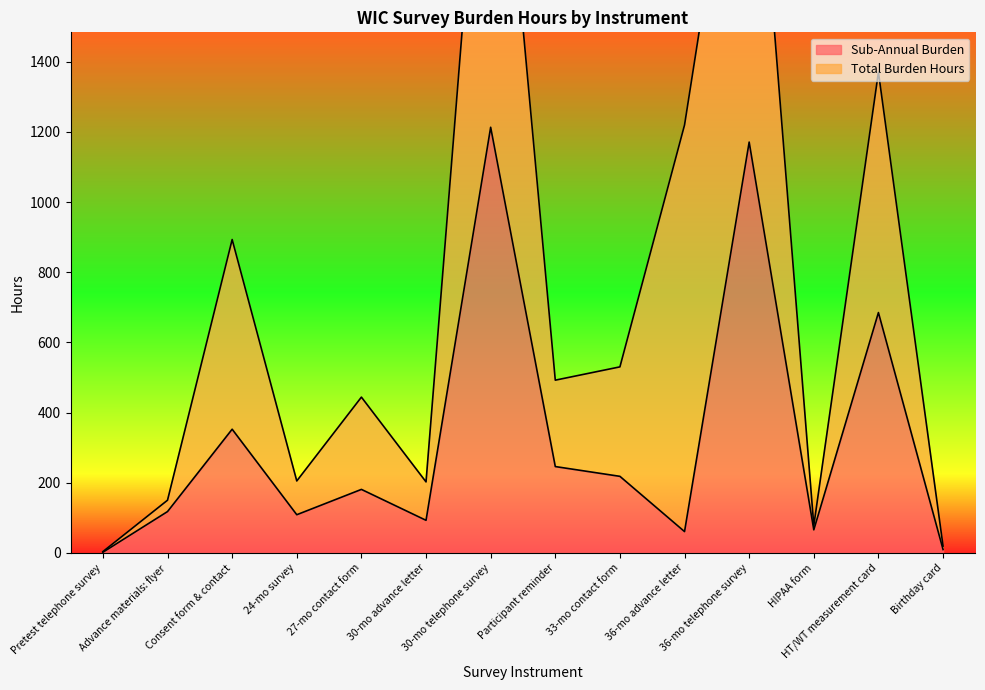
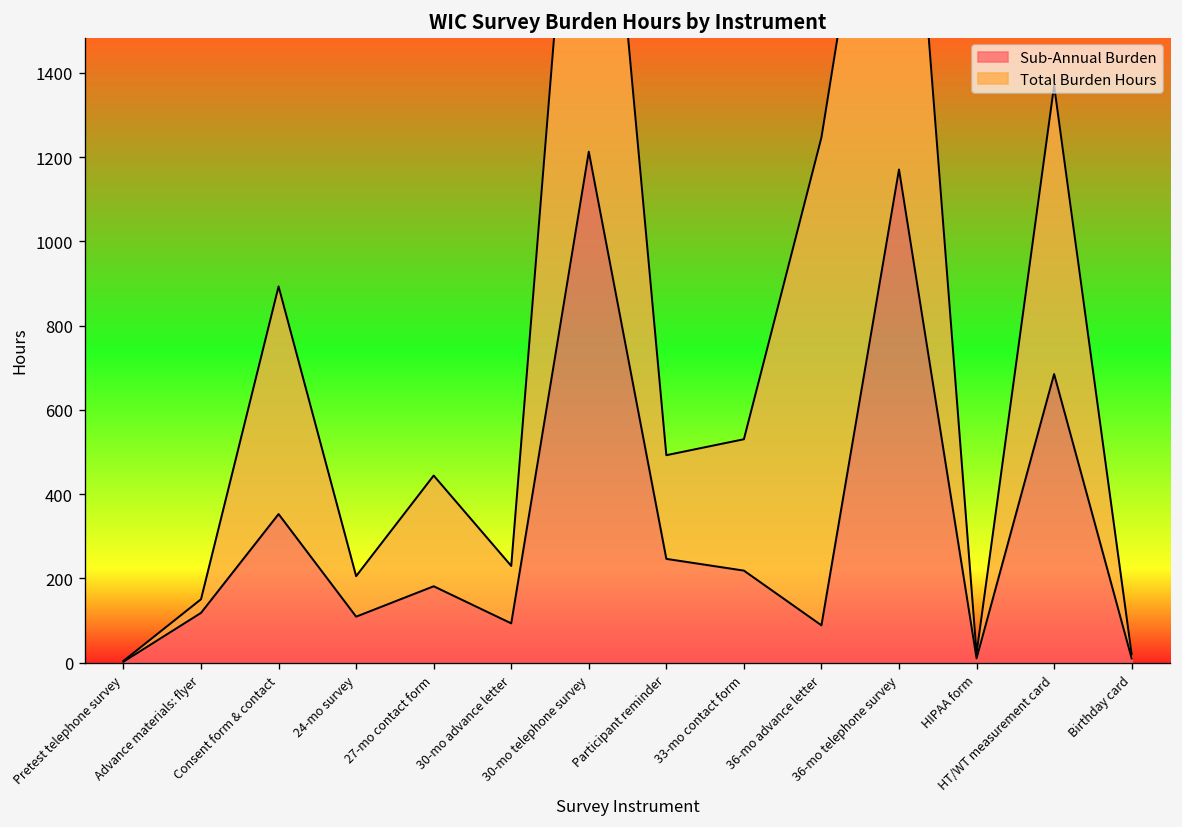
  {
    "Sub-Annual Burden": {
      "Advance materials: flyer": 120,
      "Consent form & contact": 350,
      "24-mo survey": 110,
      "27-mo contact form": 180,
      "30-mo advance letter": 90,
      "30-mo telephone survey": 1210,
      "Participant reminder": 250,
      "33-mo contact form": 220,
-     "36-mo advance letter": 60,
+     "36-mo advance letter": 90,
      "36-mo telephone survey": 1170,
-     "HIPAA form": 70,
+     "HIPAA form": 10,
      "HT/WT measurement card": 690,
      "Birthday card": 10
    },
    "Total Burden Hours": {
      "Advance materials: flyer": 30,
      "Consent form & contact": 540,
      "24-mo survey": 100,
      "27-mo contact form": 260,
-     "30-mo advance letter": 110,
+     "30-mo advance letter": 140,
      "Participant reminder": 250,
      "33-mo contact form": 310,
      "36-mo advance letter": 1160,
      "HIPAA form": 10,
      "Birthday card": 10
    }
  }
